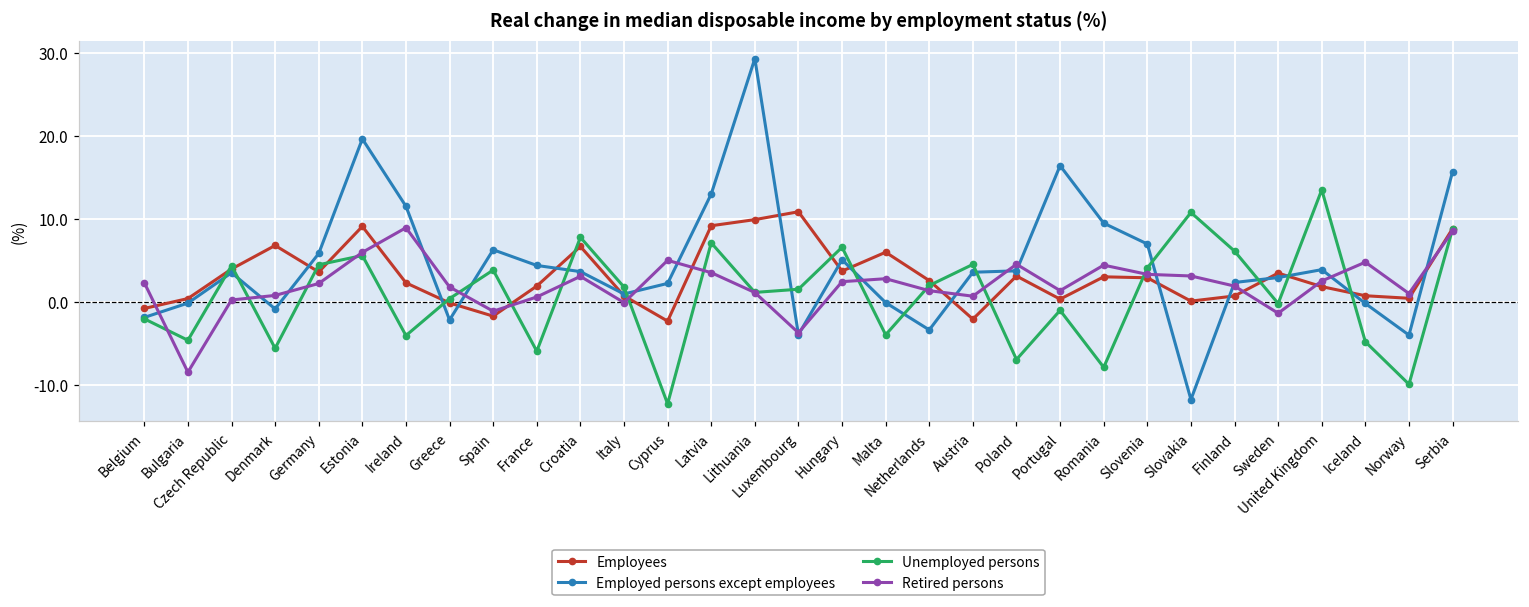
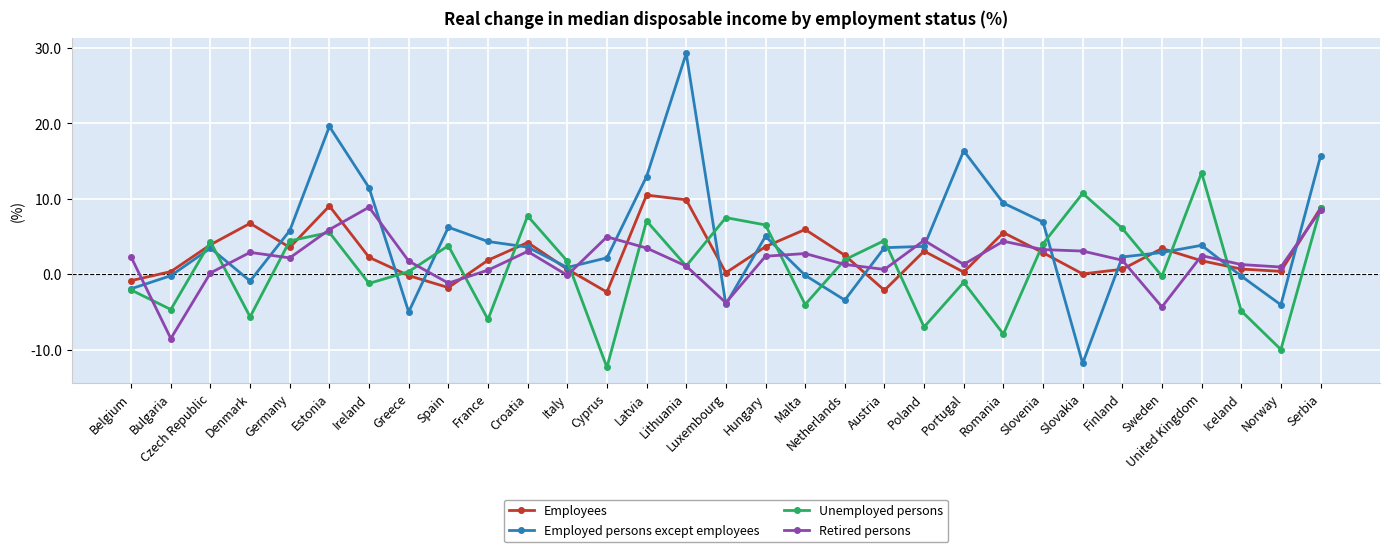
  {
    "Employees": {
      "Belgium": -1,
      "Bulgaria": 0,
      "Czech Republic": 4,
      "Denmark": 7,
      "Germany": 4,
      "Estonia": 9,
      "Ireland": 2,
      "Greece": 0,
      "Spain": -2,
      "France": 2,
-     "Croatia": 7,
+     "Croatia": 4,
      "Cyprus": -2,
-     "Latvia": 9,
+     "Latvia": 11,
      "Lithuania": 10,
-     "Luxembourg": 11,
+     "Luxembourg": 0,
      "Hungary": 4,
      "Malta": 6,
      "Netherlands": 3,
      "Austria": -2,
      "Poland": 3,
      "Portugal": 0,
-     "Romania": 3,
+     "Romania": 6,
      "Slovenia": 3,
      "Slovakia": 0,
      "Finland": 1,
      "Sweden": 3,
      "United Kingdom": 2,
      "Iceland": 1,
      "Norway": 0
    },
    "Employed persons except employees": {
      "Bulgaria": 0,
      "Czech Republic": 3,
      "Denmark": -1,
      "Germany": 6,
      "Estonia": 20,
      "Ireland": 11,
-     "Greece": -2,
+     "Greece": -5,
      "Spain": 6,
      "France": 4,
      "Croatia": 4,
      "Cyprus": 2,
      "Latvia": 13,
      "Lithuania": 29,
      "Hungary": 5,
      "Malta": 0,
      "Netherlands": -3,
      "Austria": 4,
      "Poland": 4,
      "Portugal": 16,
      "Romania": 9,
      "Slovenia": 7,
      "Slovakia": -12,
      "Finland": 2,
      "Sweden": 3,
      "United Kingdom": 4,
      "Iceland": 0,
      "Norway": -4,
      "Serbia": 16
    },
    "Unemployed persons": {
      "Bulgaria": -5,
      "Czech Republic": 4,
      "Denmark": -6,
      "Germany": 4,
      "Estonia": 6,
-     "Ireland": -4,
+     "Ireland": -1,
      "Greece": 0,
      "Spain": 4,
      "France": -6,
      "Croatia": 8,
      "Italy": 2,
      "Cyprus": -12,
      "Latvia": 7,
-     "Luxembourg": 1,
+     "Luxembourg": 8,
      "Hungary": 7,
      "Malta": -4,
      "Netherlands": 2,
      "Austria": 4,
      "Poland": -7,
      "Portugal": -1,
      "Romania": -8,
      "Slovenia": 4,
      "Slovakia": 11,
      "Finland": 6,
      "Sweden": 0,
      "United Kingdom": 13,
      "Iceland": -5,
      "Norway": -10
    },
    "Retired persons": {
      "Belgium": 2,
      "Bulgaria": -9,
      "Czech Republic": 0,
-     "Denmark": 1,
+     "Denmark": 3,
      "Germany": 2,
      "Estonia": 6,
      "Ireland": 9,
      "Greece": 2,
      "Spain": -1,
      "France": 1,
      "Croatia": 3,
      "Italy": 0,
      "Cyprus": 5,
      "Latvia": 3,
      "Hungary": 2,
      "Malta": 3,
      "Netherlands": 1,
      "Austria": 1,
      "Poland": 4,
      "Portugal": 1,
      "Romania": 4,
      "Slovenia": 3,
      "Slovakia": 3,
      "Finland": 2,
-     "Sweden": -1,
+     "Sweden": -4,
      "United Kingdom": 2,
-     "Iceland": 5,
+     "Iceland": 1,
      "Norway": 1
    }
  }
